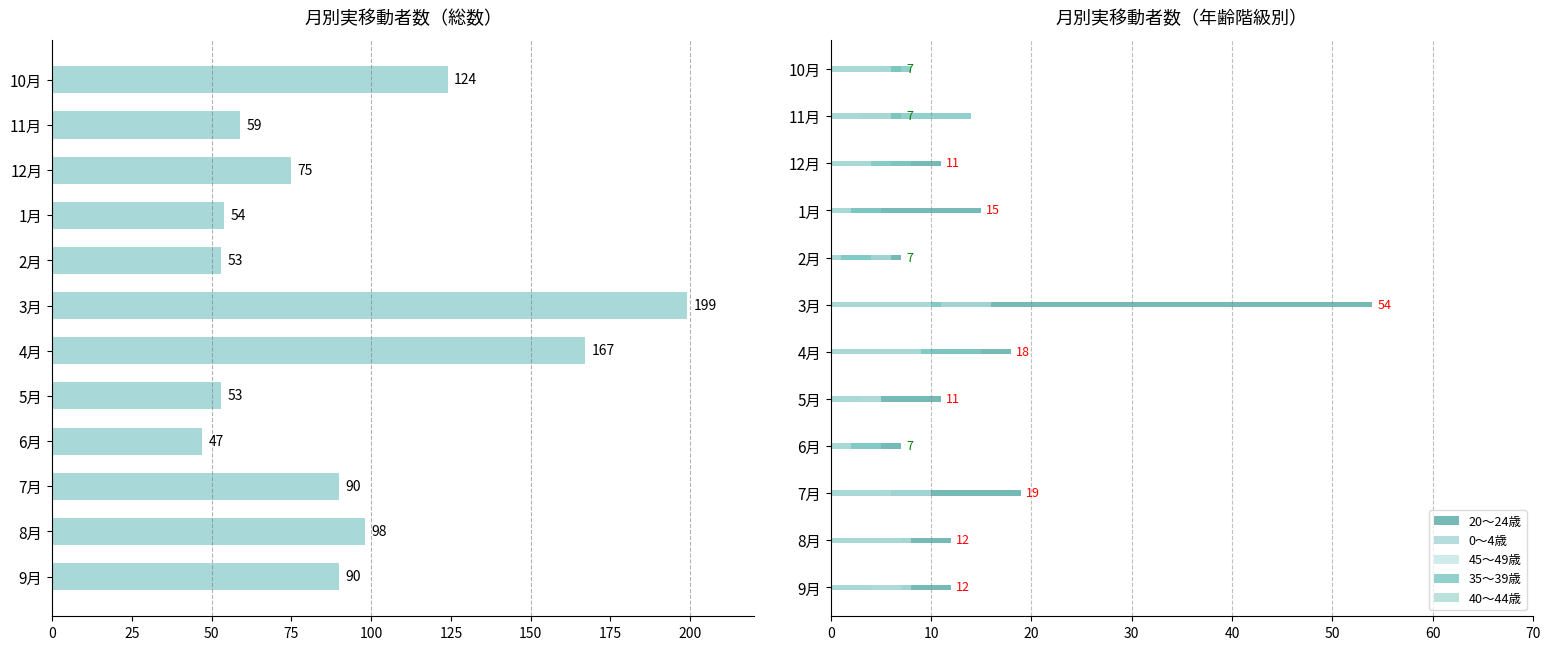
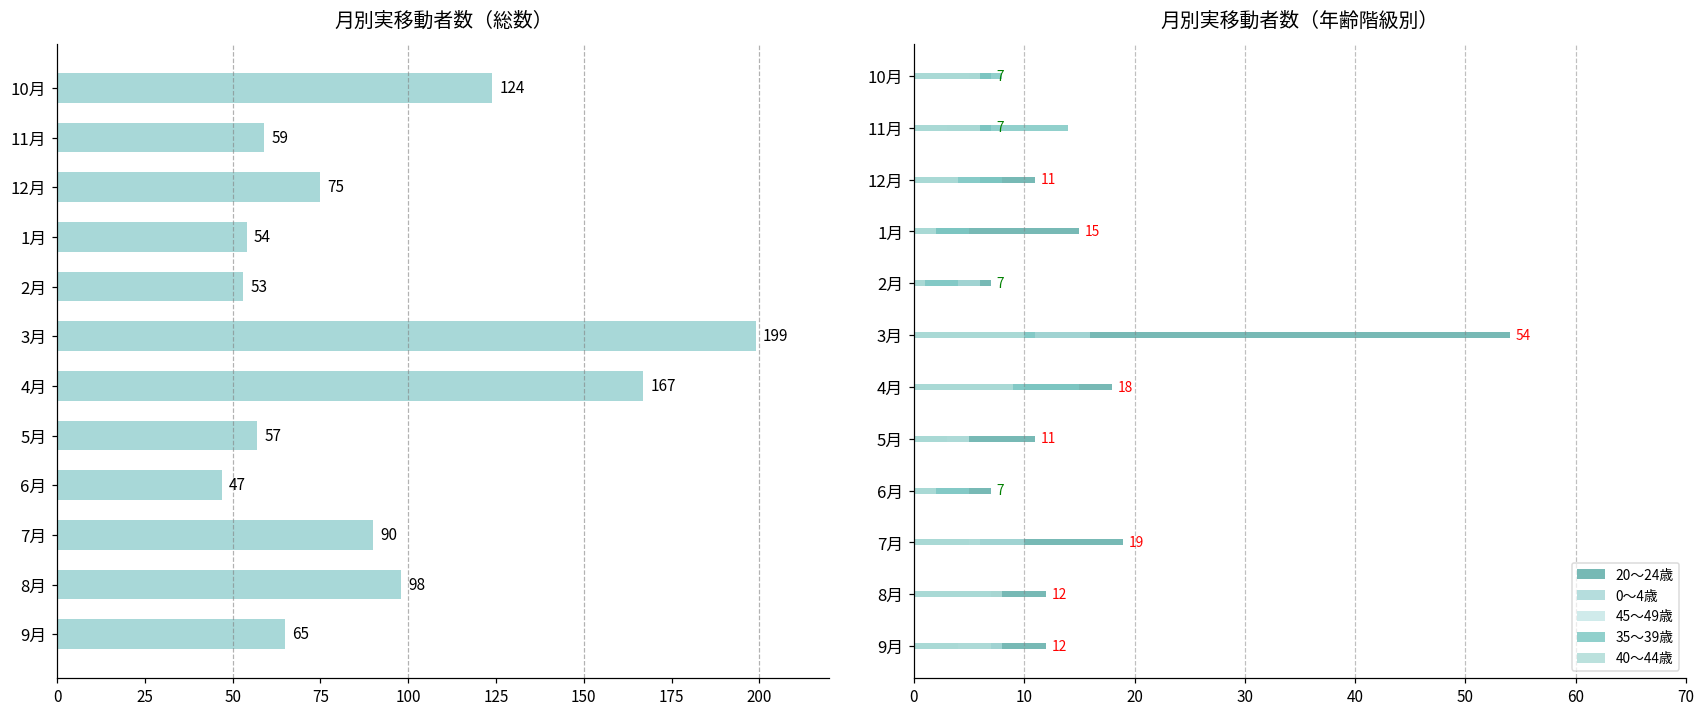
  {
    "月別実移動者数（総数）": {
      "10月": 124,
      "11月": 59,
      "12月": 75,
      "1月": 54,
      "2月": 53,
      "3月": 199,
      "4月": 167,
-     "5月": 53,
+     "5月": 57,
      "6月": 47,
      "7月": 90,
      "8月": 98,
-     "9月": 90
+     "9月": 65
    }
  }
